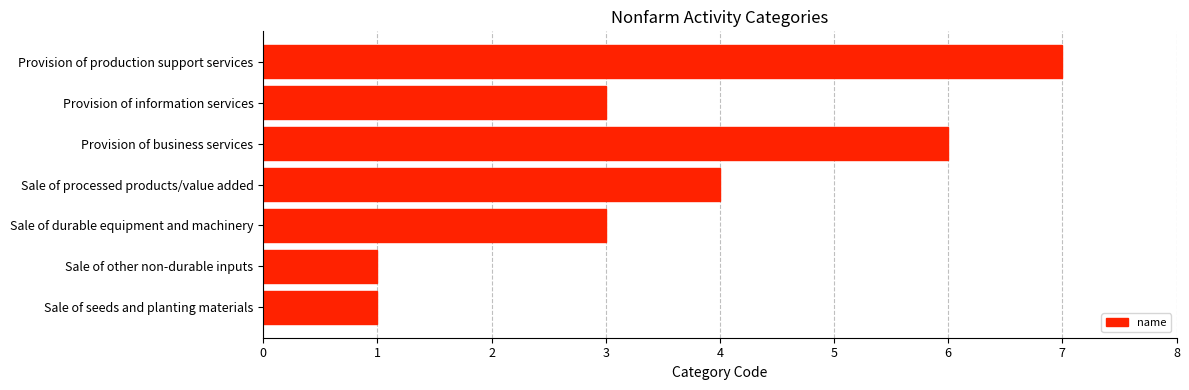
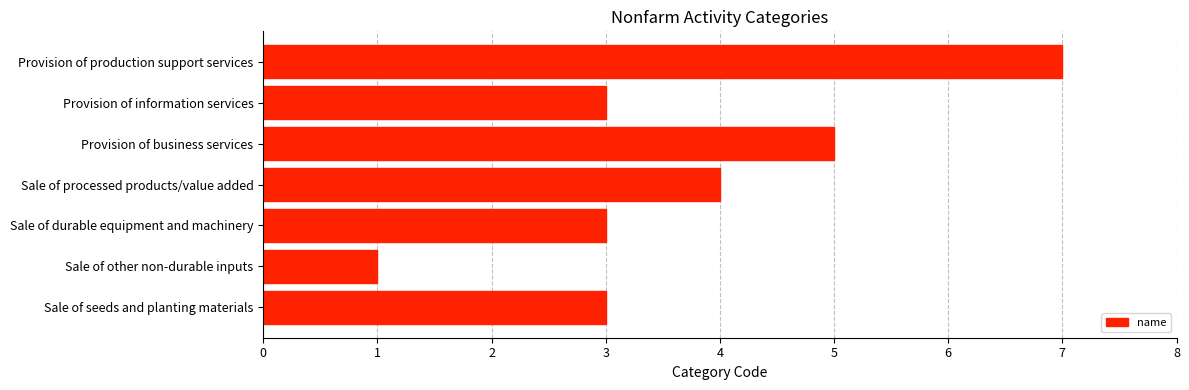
  {
    "Provision of production support services": 7,
    "Provision of information services": 3,
-   "Provision of business services": 6,
+   "Provision of business services": 5,
    "Sale of processed products/value added": 4,
    "Sale of durable equipment and machinery": 3,
    "Sale of other non-durable inputs": 1,
-   "Sale of seeds and planting materials": 1
+   "Sale of seeds and planting materials": 3
  }
